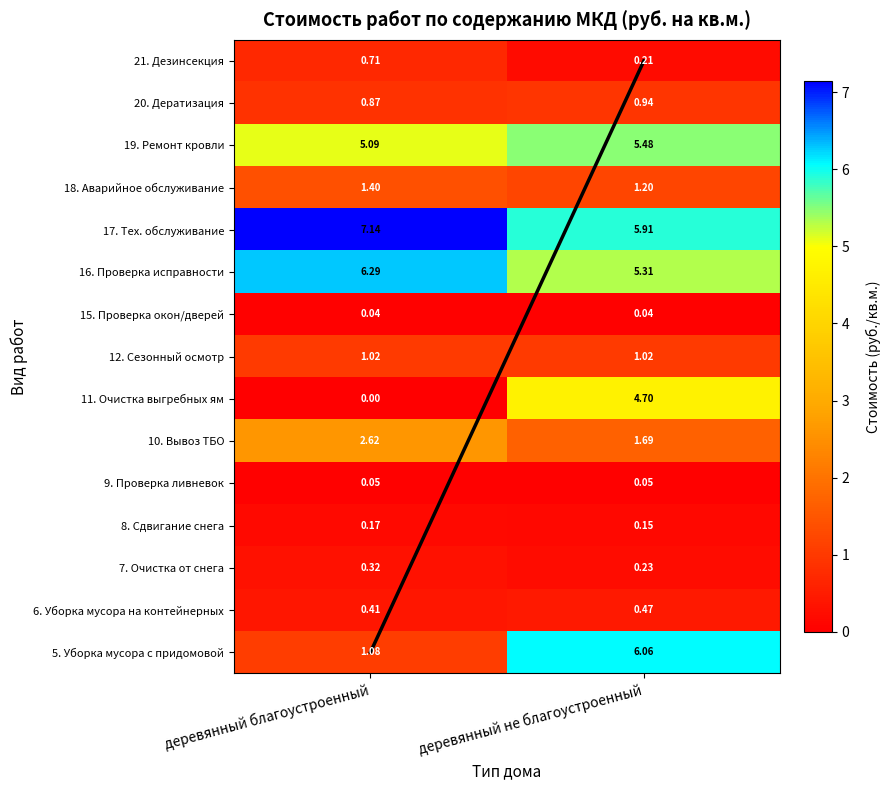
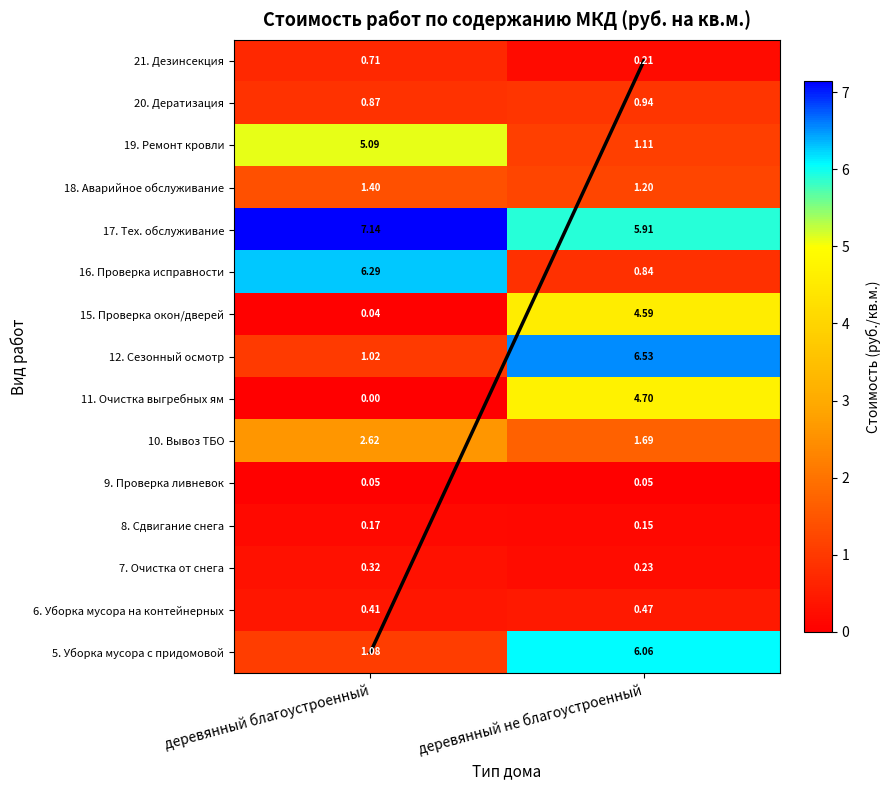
  {
    "21. Дезинсекция": {
      "деревянный благоустроенный": 0.71
    },
    "20. Дератизация": {
      "деревянный благоустроенный": 0.87,
      "деревянный не благоустроенный": 0.94
    },
    "19. Ремонт кровли": {
      "деревянный благоустроенный": 5.09,
-     "деревянный не благоустроенный": 5.48
+     "деревянный не благоустроенный": 1.11
    },
    "18. Аварийное обслуживание": {
      "деревянный благоустроенный": 1.40,
      "деревянный не благоустроенный": 1.20
    },
    "17. Тех. обслуживание": {
      "деревянный благоустроенный": 7.14,
      "деревянный не благоустроенный": 5.91
    },
    "16. Проверка исправности": {
      "деревянный благоустроенный": 6.29,
-     "деревянный не благоустроенный": 5.31
+     "деревянный не благоустроенный": 0.84
    },
    "15. Проверка окон/дверей": {
      "деревянный благоустроенный": 0.04,
-     "деревянный не благоустроенный": 0.04
+     "деревянный не благоустроенный": 4.59
    },
    "12. Сезонный осмотр": {
      "деревянный благоустроенный": 1.02,
-     "деревянный не благоустроенный": 1.02
+     "деревянный не благоустроенный": 6.53
    },
    "11. Очистка выгребных ям": {
      "деревянный благоустроенный": 0.00,
      "деревянный не благоустроенный": 4.70
    },
    "10. Вывоз ТБО": {
      "деревянный благоустроенный": 2.62,
      "деревянный не благоустроенный": 1.69
    },
    "9. Проверка ливневок": {
      "деревянный благоустроенный": 0.05,
      "деревянный не благоустроенный": 0.05
    },
    "8. Сдвигание снега": {
      "деревянный благоустроенный": 0.17,
      "деревянный не благоустроенный": 0.15
    },
    "7. Очистка от снега": {
      "деревянный благоустроенный": 0.32,
      "деревянный не благоустроенный": 0.23
    },
    "6. Уборка мусора на контейнерных": {
      "деревянный благоустроенный": 0.41,
      "деревянный не благоустроенный": 0.47
    },
    "5. Уборка мусора с придомовой": {
      "деревянный не благоустроенный": 6.06
    }
  }
